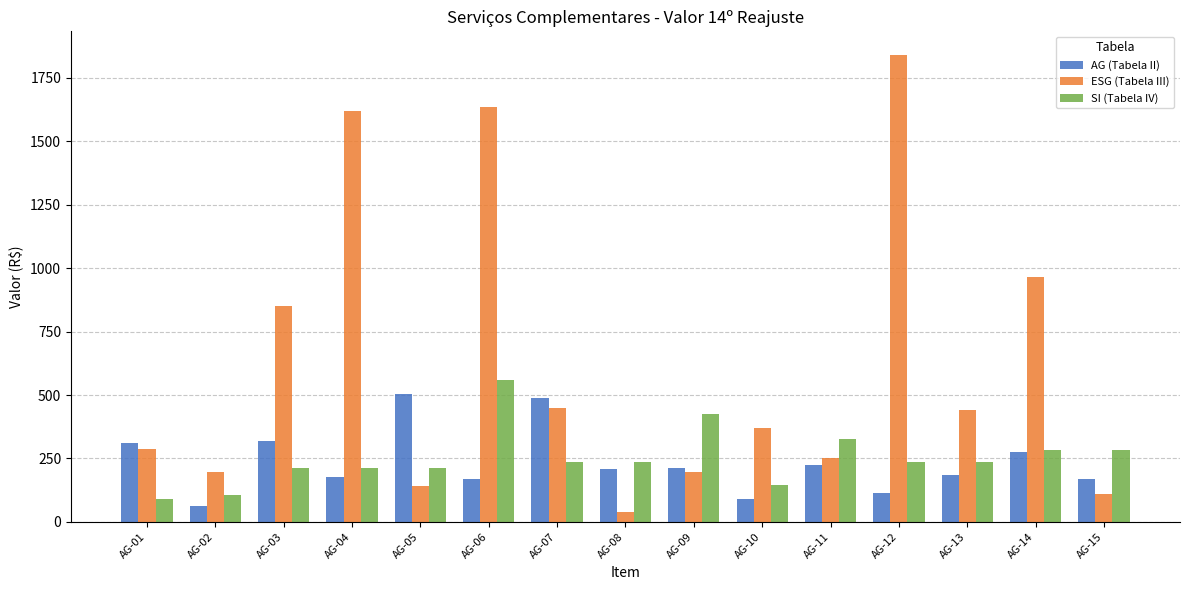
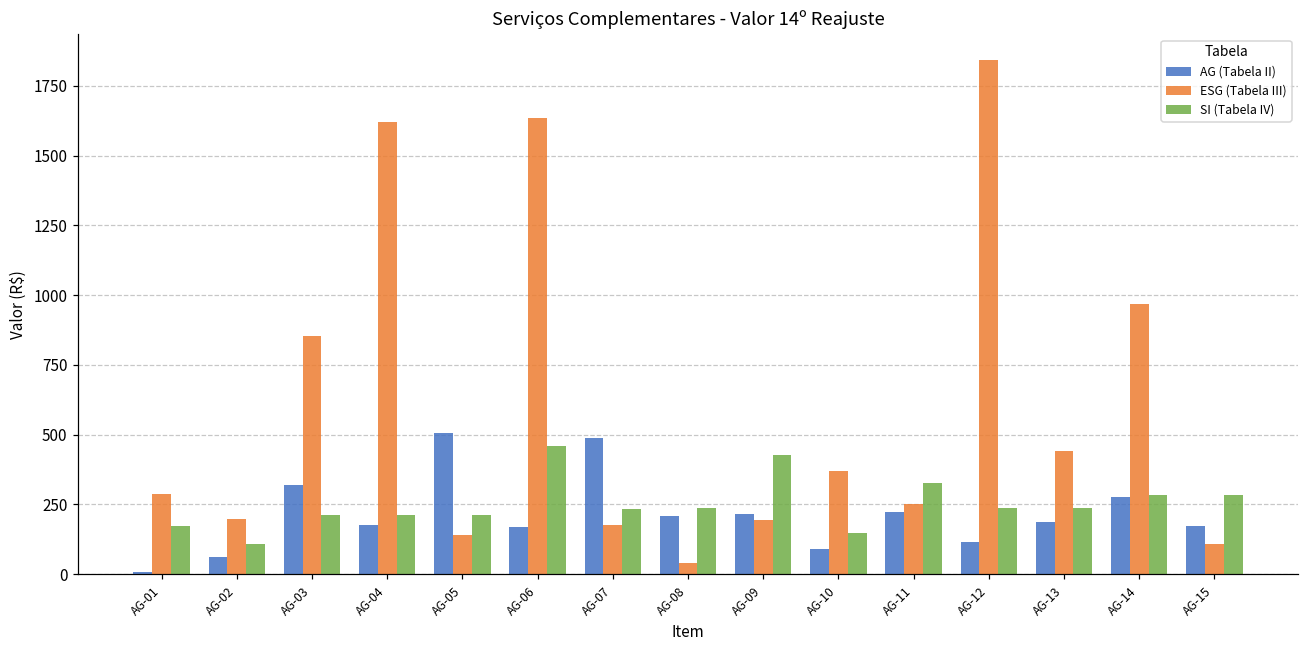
  {
    "AG (Tabela II)": {
-     "AG-01": 310,
+     "AG-01": 10,
      "AG-02": 60,
      "AG-03": 320,
      "AG-04": 180,
      "AG-05": 500,
      "AG-06": 170,
      "AG-07": 490,
      "AG-08": 210,
      "AG-09": 210,
      "AG-10": 90,
      "AG-11": 220,
      "AG-12": 110,
      "AG-13": 190,
      "AG-14": 280,
      "AG-15": 170
    },
    "ESG (Tabela III)": {
      "AG-01": 290,
      "AG-02": 200,
      "AG-03": 850,
      "AG-04": 1620,
      "AG-05": 140,
      "AG-06": 1630,
-     "AG-07": 450,
+     "AG-07": 180,
      "AG-08": 40,
      "AG-09": 200,
      "AG-10": 370,
      "AG-11": 250,
      "AG-12": 1840,
      "AG-13": 440,
      "AG-14": 970,
      "AG-15": 110
    },
    "SI (Tabela IV)": {
-     "AG-01": 90,
+     "AG-01": 170,
      "AG-02": 110,
      "AG-03": 210,
      "AG-04": 210,
      "AG-05": 210,
-     "AG-06": 560,
+     "AG-06": 460,
      "AG-07": 230,
      "AG-08": 240,
      "AG-09": 430,
      "AG-10": 150,
      "AG-11": 330,
      "AG-12": 240,
      "AG-13": 240,
      "AG-14": 280,
      "AG-15": 280
    }
  }
